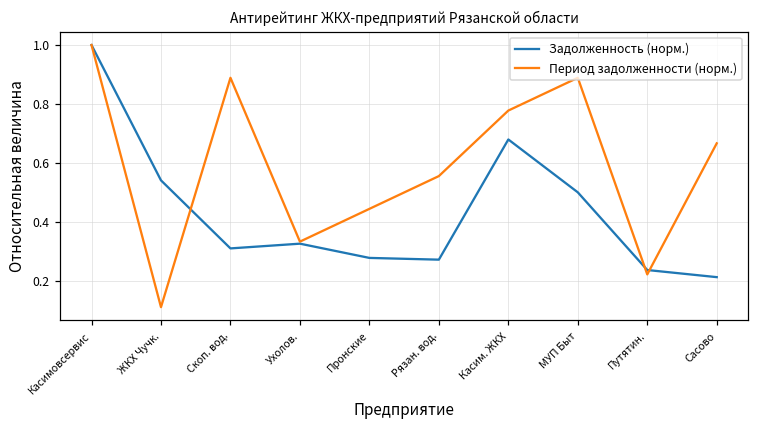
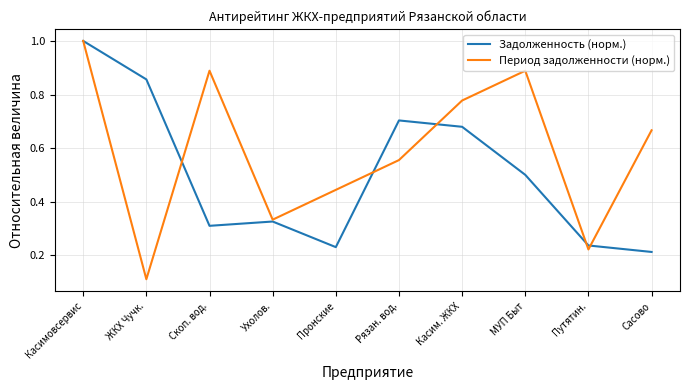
  {
    "Задолженность (норм.)": {
-     "ЖКХ Чучк.": 0.54,
+     "ЖКХ Чучк.": 0.86,
      "Скоп. вод.": 0.31,
-     "Пронские": 0.28,
-     "Рязан. вод.": 0.27,
+     "Пронские": 0.23,
+     "Рязан. вод.": 0.70,
      "Касим. ЖКХ": 0.68,
      "МУП Быт": 0.50,
      "Путятин.": 0.24,
      "Сасово": 0.21
    },
    "Период задолженности (норм.)": {
      "ЖКХ Чучк.": 0.11,
      "Скоп. вод.": 0.89,
      "Пронские": 0.44,
      "Рязан. вод.": 0.56,
      "Касим. ЖКХ": 0.78,
      "Путятин.": 0.22,
      "Сасово": 0.67
    }
  }
